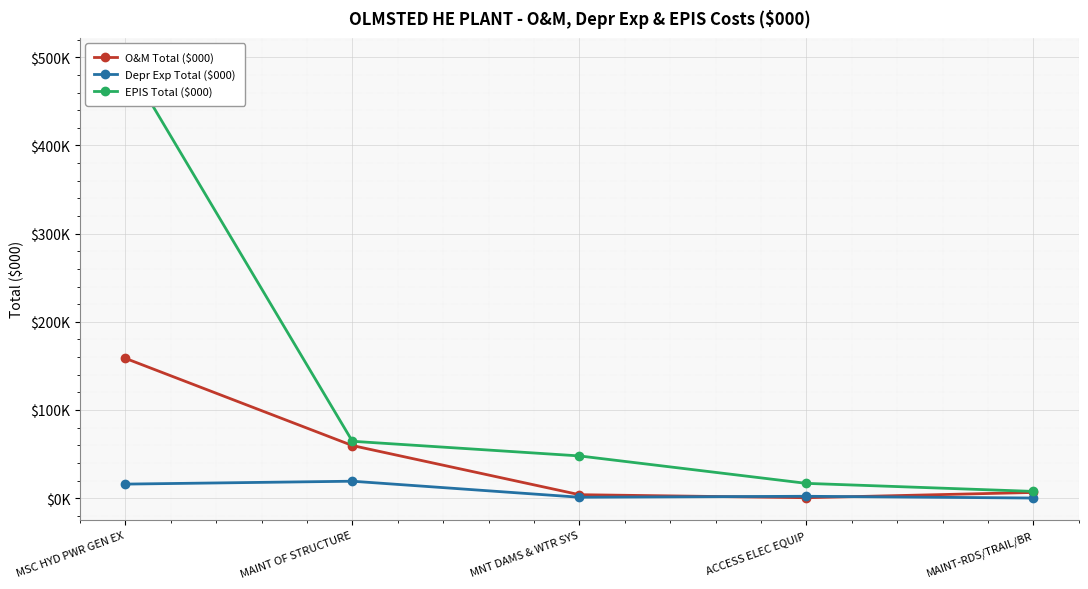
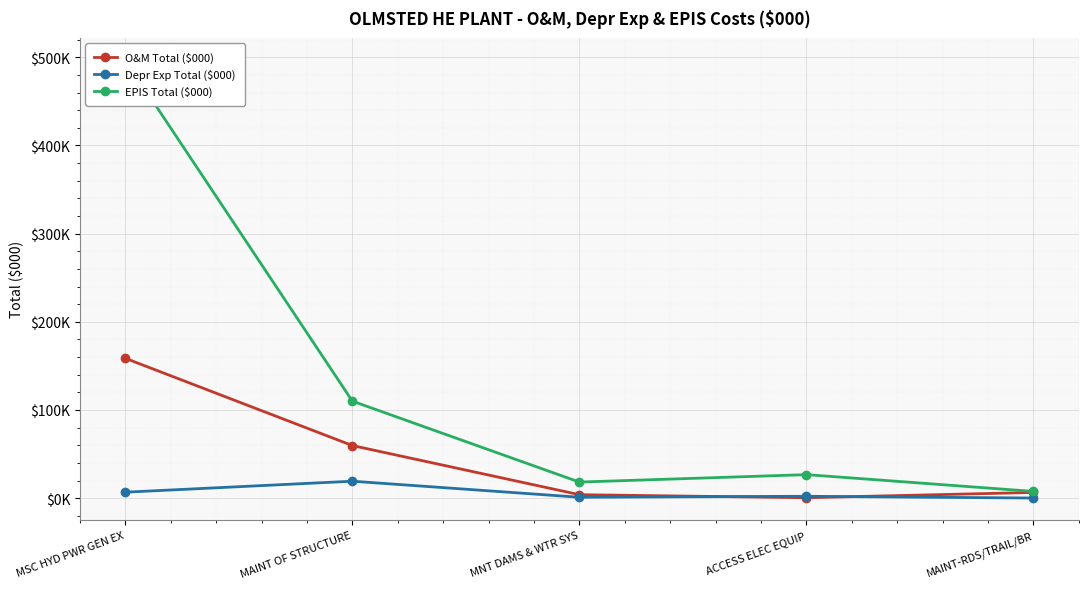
  {
    "O&M Total ($000)": {
      "MSC HYD PWR GEN EX": "$160000",
      "MAINT OF STRUCTURE": "$60000"
    },
    "Depr Exp Total ($000)": {
-     "MSC HYD PWR GEN EX": "$20000",
+     "MSC HYD PWR GEN EX": "$10000",
      "MAINT OF STRUCTURE": "$20000",
      "MAINT-RDS/TRAIL/BR": "$0"
    },
    "EPIS Total ($000)": {
-     "MAINT OF STRUCTURE": "$60000",
-     "MNT DAMS & WTR SYS": "$50000",
-     "ACCESS ELEC EQUIP": "$20000"
+     "MAINT OF STRUCTURE": "$110000",
+     "MNT DAMS & WTR SYS": "$20000",
+     "ACCESS ELEC EQUIP": "$30000"
    }
  }
